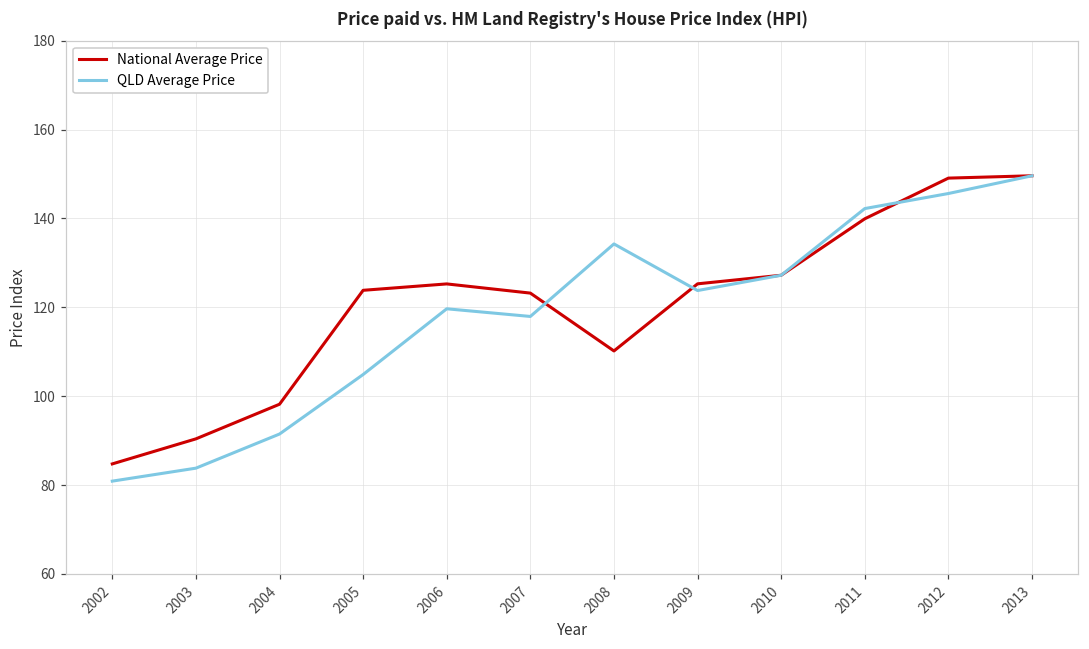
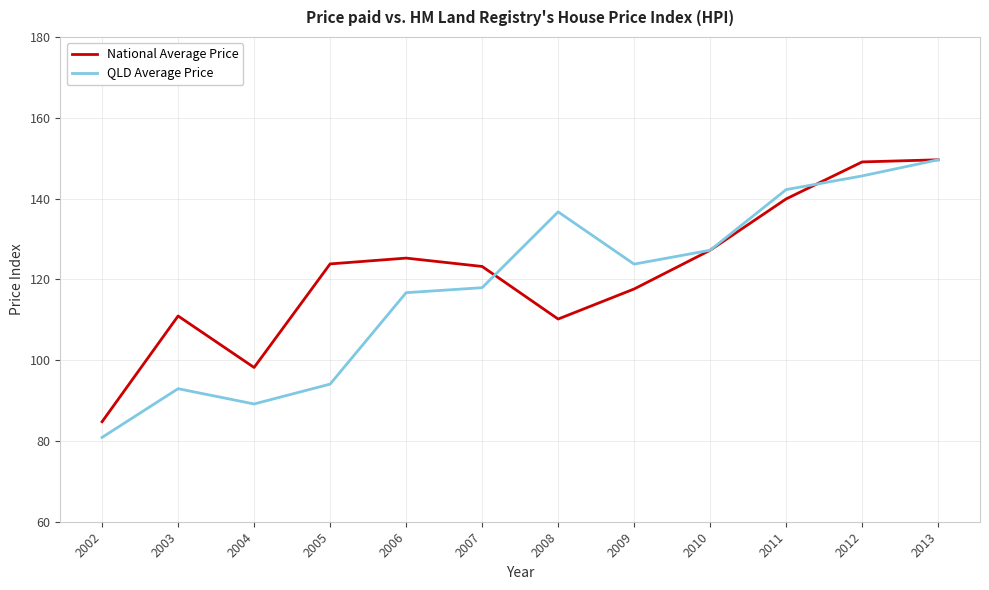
  {
    "National Average Price": {
      "2002": 85,
-     "2003": 90,
+     "2003": 111,
      "2004": 98,
      "2005": 124,
      "2006": 125,
      "2007": 123,
      "2008": 110,
-     "2009": 125,
+     "2009": 118,
      "2011": 140,
      "2012": 149
    },
    "QLD Average Price": {
      "2002": 81,
-     "2003": 84,
-     "2004": 91,
-     "2005": 105,
-     "2006": 120,
+     "2003": 93,
+     "2004": 89,
+     "2005": 94,
+     "2006": 117,
      "2007": 118,
-     "2008": 134,
+     "2008": 137,
      "2009": 124,
      "2011": 142,
      "2012": 146
    }
  }
